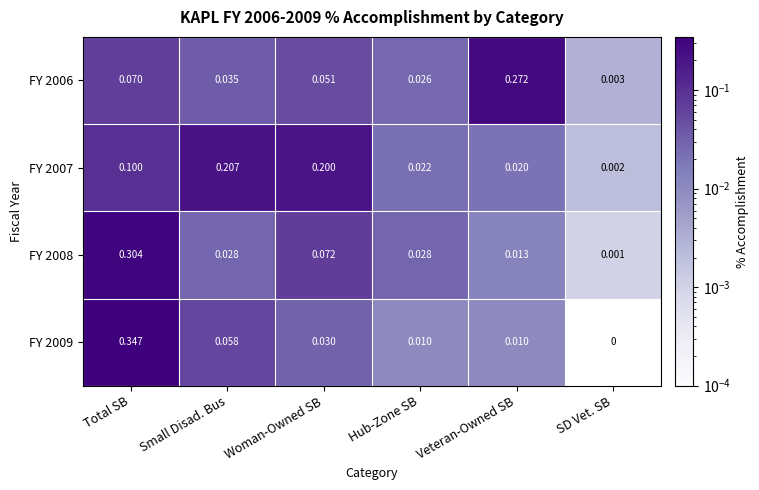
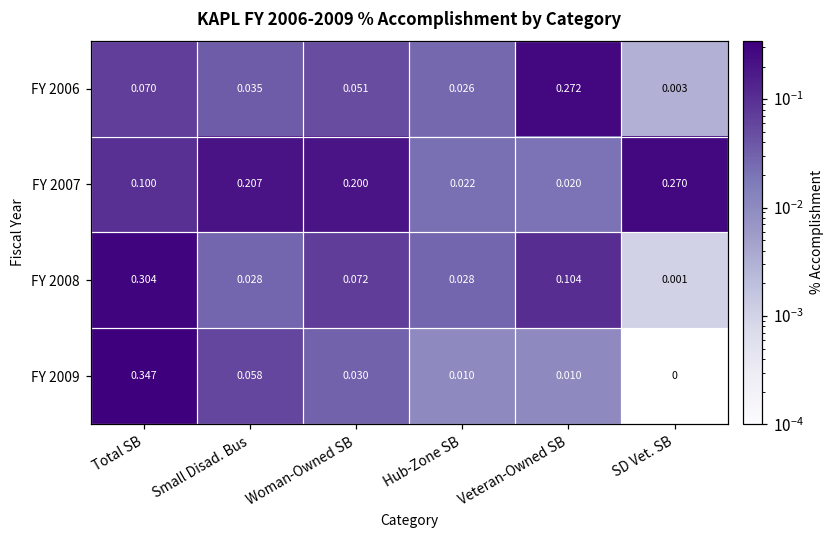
  {
    "FY 2006": {
      "Total SB": 0.070,
      "Small Disad. Bus": 0.035,
      "Woman-Owned SB": 0.051,
      "Hub-Zone SB": 0.026,
      "Veteran-Owned SB": 0.272,
      "SD Vet. SB": 0.003
    },
    "FY 2007": {
      "Total SB": 0.100,
      "Small Disad. Bus": 0.207,
      "Woman-Owned SB": 0.200,
      "Hub-Zone SB": 0.022,
      "Veteran-Owned SB": 0.020,
-     "SD Vet. SB": 0.002
+     "SD Vet. SB": 0.270
    },
    "FY 2008": {
      "Total SB": 0.304,
      "Small Disad. Bus": 0.028,
      "Woman-Owned SB": 0.072,
      "Hub-Zone SB": 0.028,
-     "Veteran-Owned SB": 0.013,
+     "Veteran-Owned SB": 0.104,
      "SD Vet. SB": 0.001
    },
    "FY 2009": {
      "Total SB": 0.347,
      "Small Disad. Bus": 0.058,
      "Woman-Owned SB": 0.030,
      "Hub-Zone SB": 0.010,
      "Veteran-Owned SB": 0.010,
      "SD Vet. SB": 0
    }
  }
